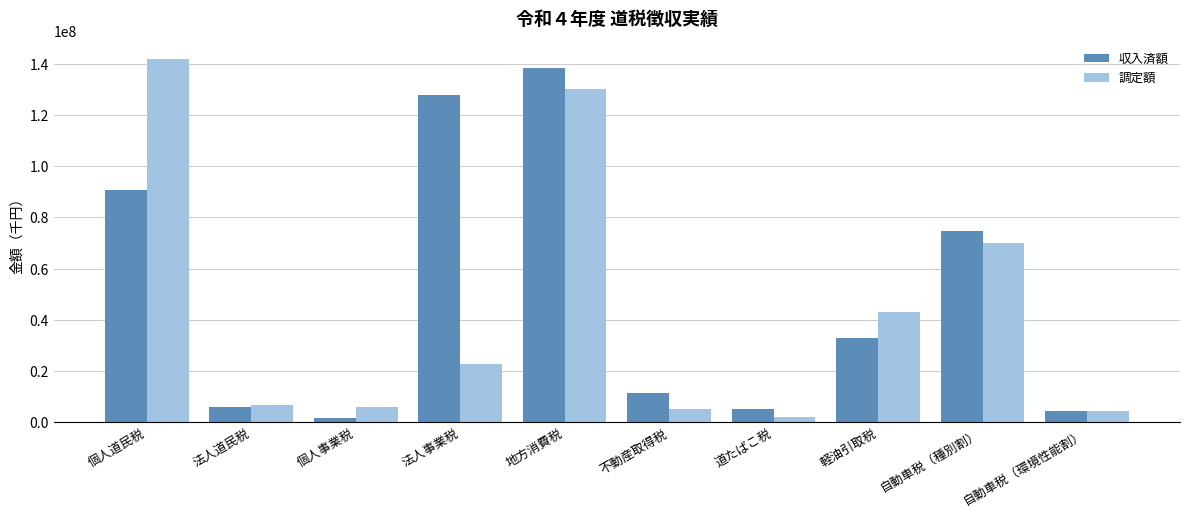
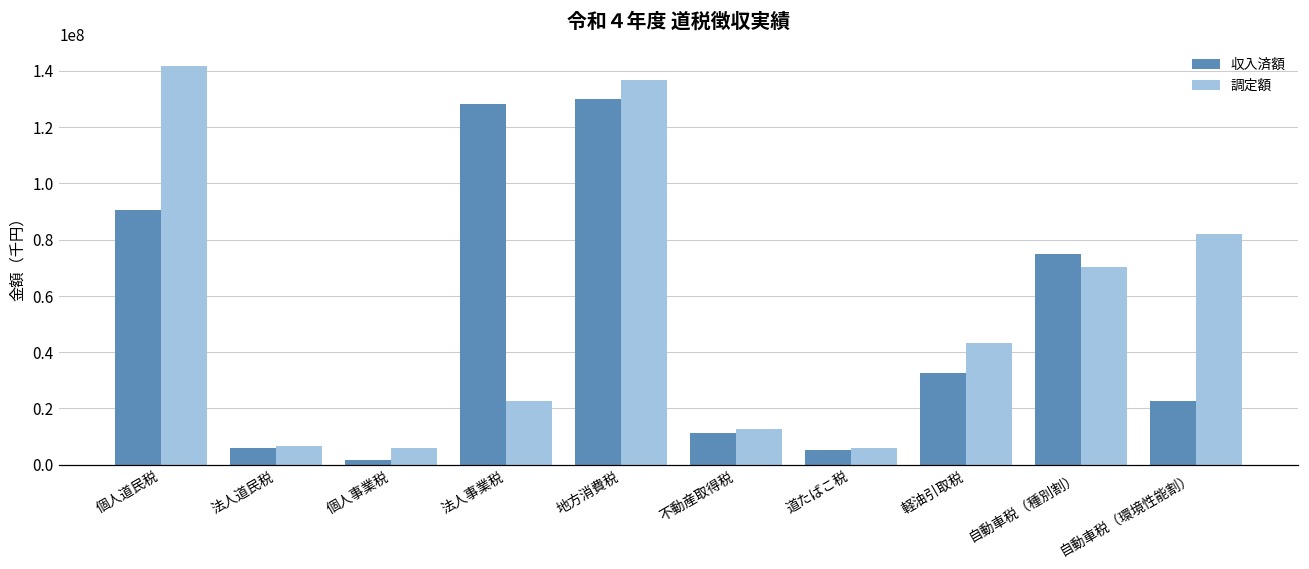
  {
    "収入済額": {
      "個人道民税": 91000000,
      "法人道民税": 6000000,
      "個人事業税": 2000000,
      "法人事業税": 128000000,
-     "地方消費税": 138000000,
+     "地方消費税": 130000000,
      "不動産取得税": 11000000,
      "道たばこ税": 5000000,
      "軽油引取税": 33000000,
      "自動車税（種別割）": 75000000,
-     "自動車税（環境性能割）": 4000000
+     "自動車税（環境性能割）": 22000000
    },
    "調定額": {
      "個人道民税": 142000000,
      "法人道民税": 7000000,
      "個人事業税": 6000000,
      "法人事業税": 23000000,
-     "地方消費税": 130000000,
-     "不動産取得税": 5000000,
-     "道たばこ税": 2000000,
+     "地方消費税": 137000000,
+     "不動産取得税": 13000000,
+     "道たばこ税": 6000000,
      "軽油引取税": 43000000,
      "自動車税（種別割）": 70000000,
-     "自動車税（環境性能割）": 4000000
+     "自動車税（環境性能割）": 82000000
    }
  }
